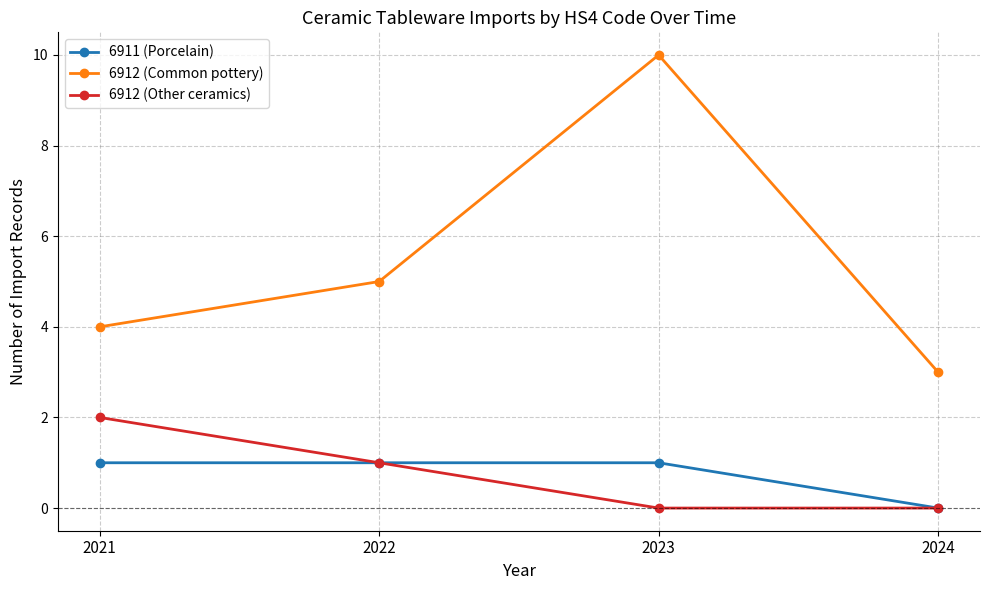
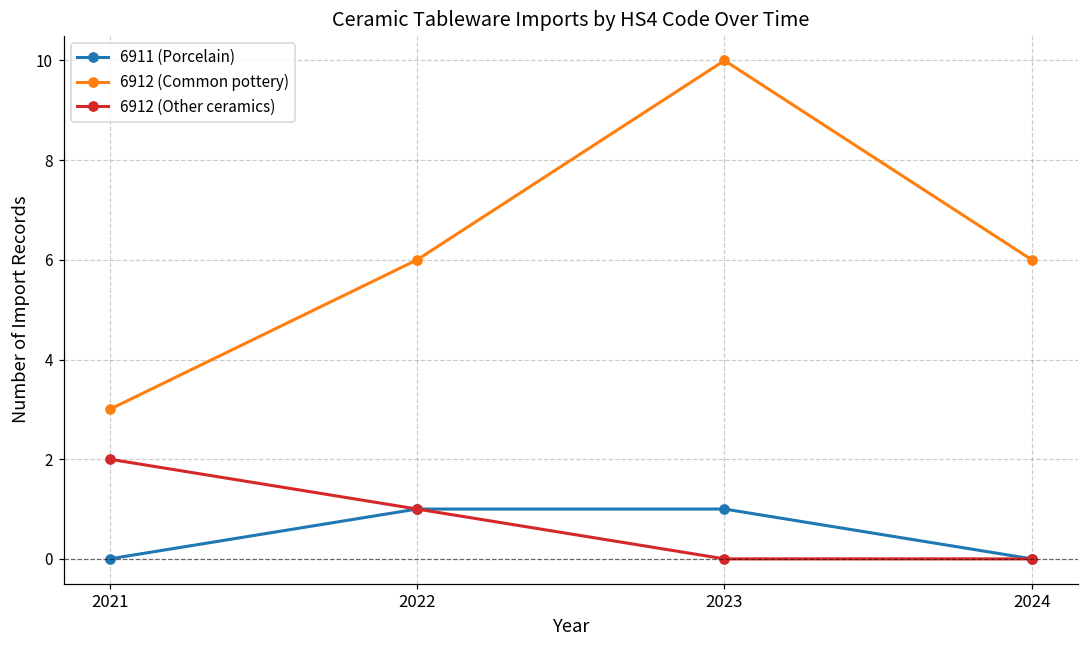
  {
    "6911 (Porcelain)": {
-     "2021": 1,
+     "2021": 0,
      "2023": 1
    },
    "6912 (Common pottery)": {
-     "2021": 4,
-     "2022": 5,
+     "2021": 3,
+     "2022": 6,
      "2023": 10,
-     "2024": 3
+     "2024": 6
    },
    "6912 (Other ceramics)": {
      "2021": 2,
      "2023": 0
    }
  }
